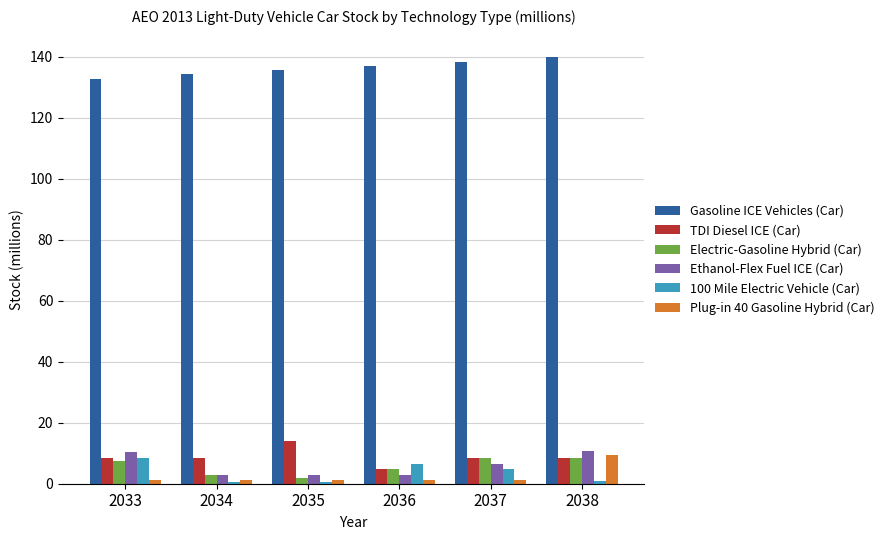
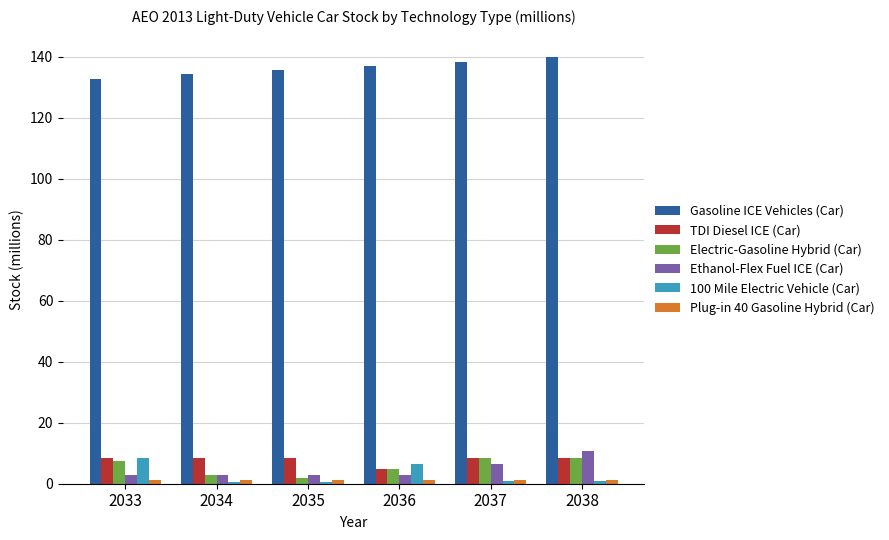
  {
    "Gasoline ICE Vehicles (Car)": {
      "2033": 133,
      "2034": 134,
      "2035": 136,
      "2036": 137,
      "2037": 138,
      "2038": 140
    },
    "TDI Diesel ICE (Car)": {
      "2033": 8,
      "2034": 8,
-     "2035": 14,
+     "2035": 8,
      "2036": 5,
      "2037": 9,
      "2038": 9
    },
    "Electric-Gasoline Hybrid (Car)": {
      "2033": 8,
      "2034": 3,
      "2035": 2,
      "2036": 5,
      "2037": 8,
      "2038": 8
    },
    "Ethanol-Flex Fuel ICE (Car)": {
-     "2033": 10,
+     "2033": 3,
      "2034": 3,
      "2035": 3,
      "2036": 3,
      "2037": 7,
      "2038": 11
    },
    "100 Mile Electric Vehicle (Car)": {
      "2033": 8,
      "2036": 6,
-     "2037": 5,
+     "2037": 1,
      "2038": 1
    },
    "Plug-in 40 Gasoline Hybrid (Car)": {
      "2033": 1,
      "2034": 1,
      "2035": 1,
      "2036": 1,
      "2037": 1,
-     "2038": 9
+     "2038": 1
    }
  }
